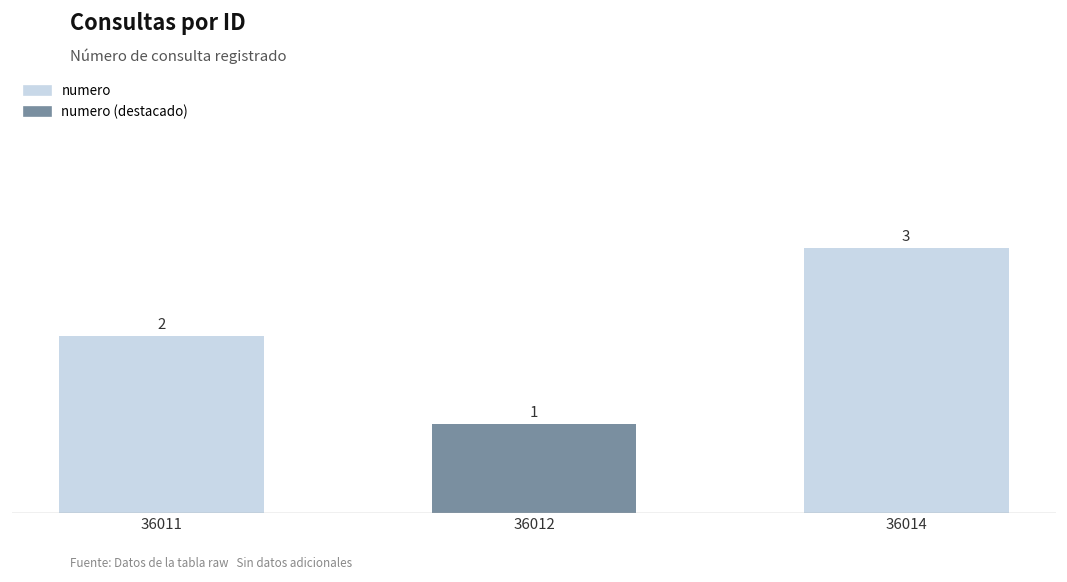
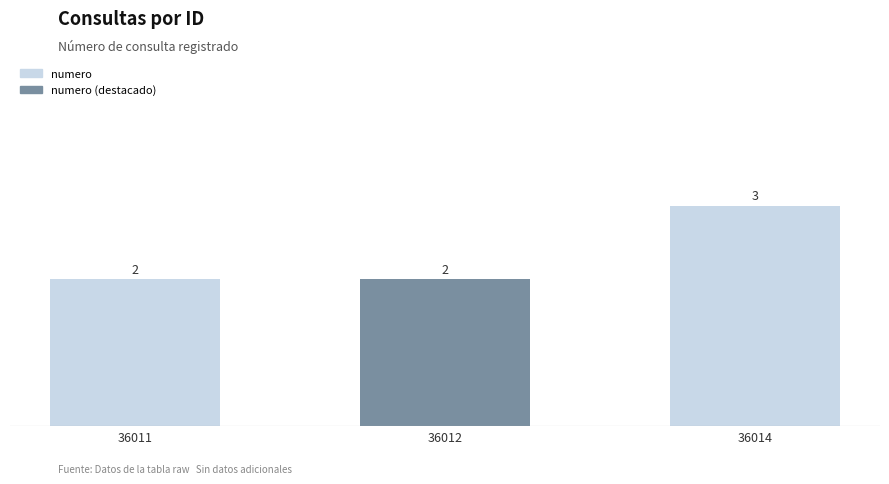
  {
    "36011": 2,
-   "36012": 1,
+   "36012": 2,
    "36014": 3
  }
